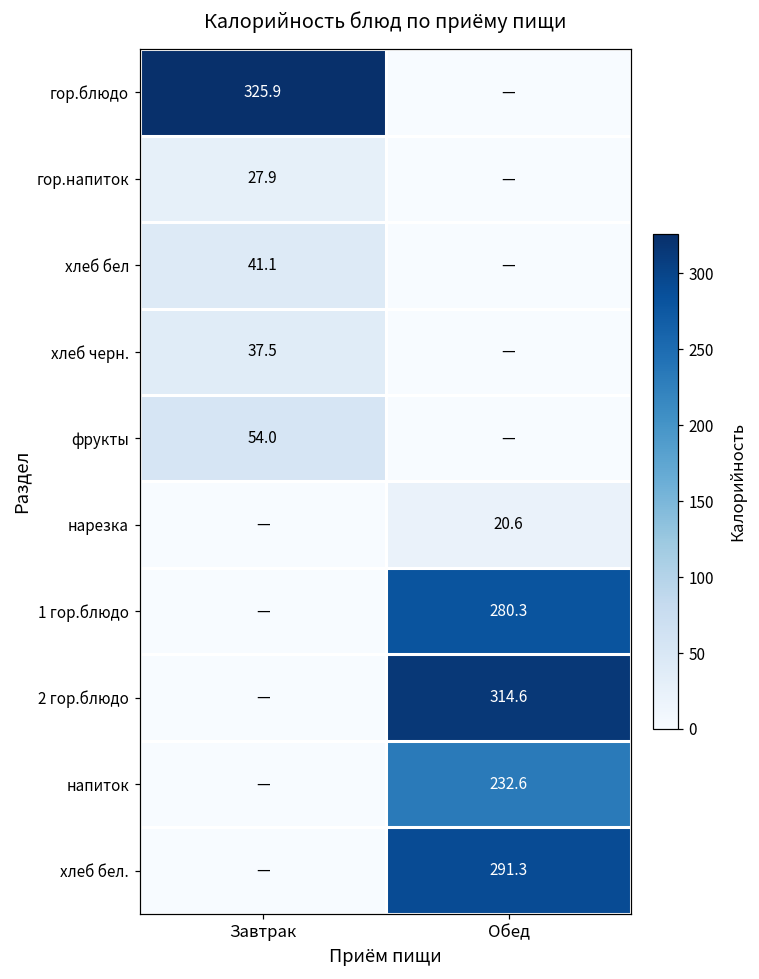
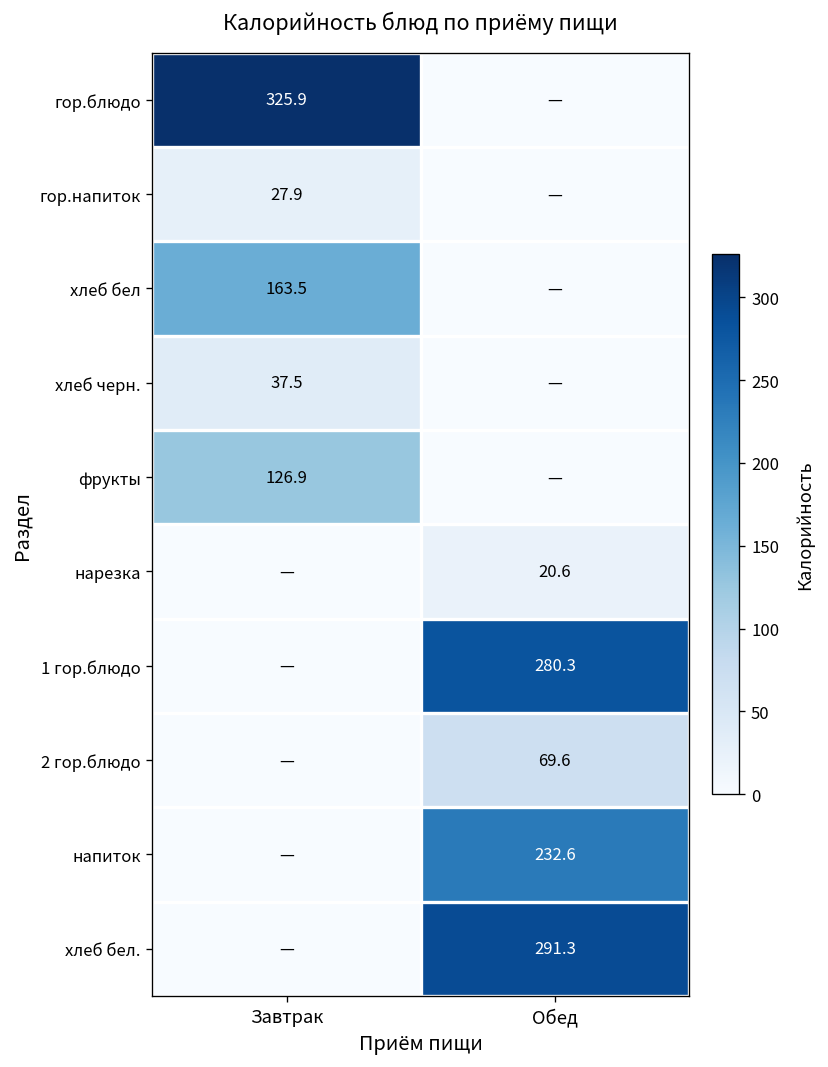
  {
    "гор.блюдо": {
      "Завтрак": 325.9
    },
    "гор.напиток": {
      "Завтрак": 27.9
    },
    "хлеб бел": {
-     "Завтрак": 41.1
+     "Завтрак": 163.5
    },
    "хлеб черн.": {
      "Завтрак": 37.5
    },
    "фрукты": {
-     "Завтрак": 54.0
+     "Завтрак": 126.9
    },
    "нарезка": {
      "Обед": 20.6
    },
    "1 гор.блюдо": {
      "Обед": 280.3
    },
    "2 гор.блюдо": {
-     "Обед": 314.6
+     "Обед": 69.6
    },
    "напиток": {
      "Обед": 232.6
    },
    "хлеб бел.": {
      "Обед": 291.3
    }
  }
